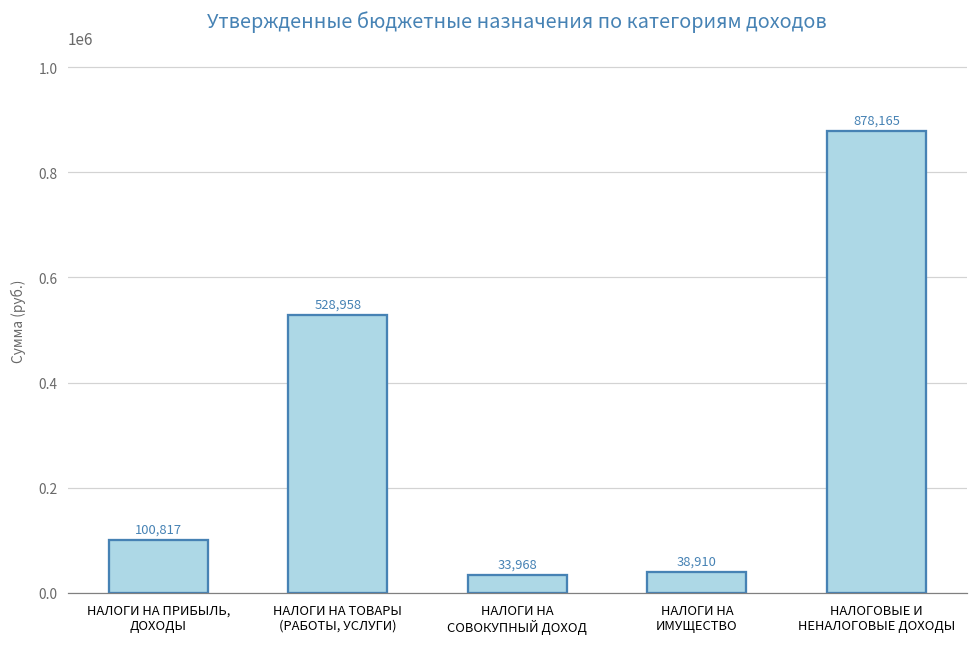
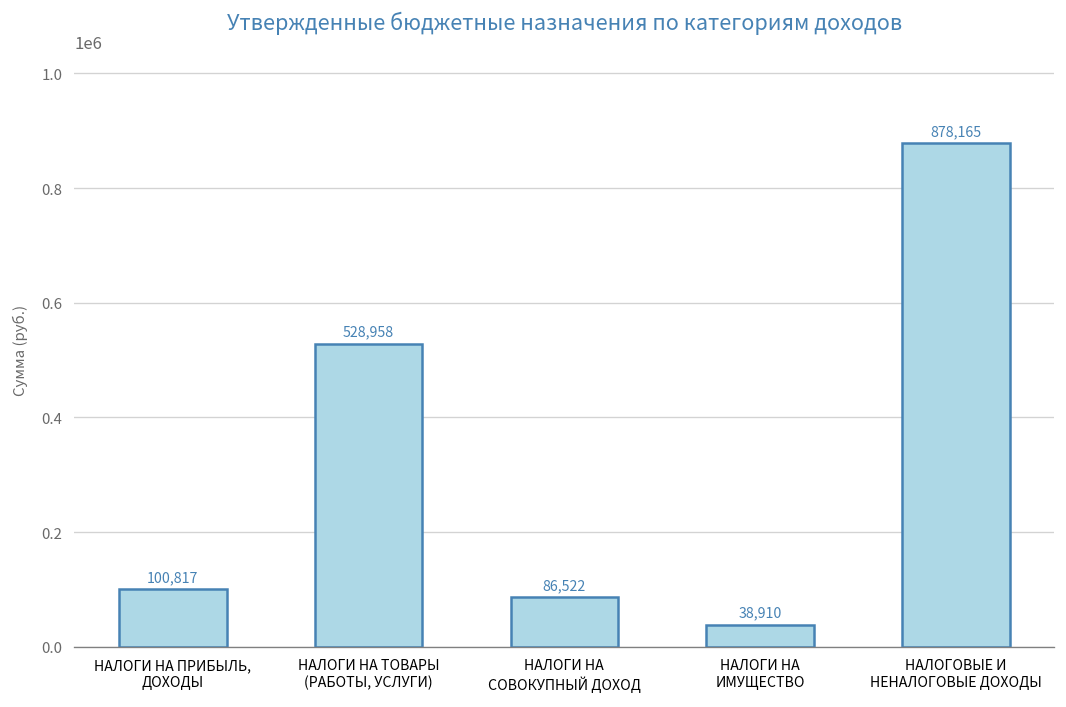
  {
    "НАЛОГИ НА ПРИБЫЛЬ, ДОХОДЫ": "100,817",
    "НАЛОГИ НА ТОВАРЫ (РАБОТЫ, УСЛУГИ)": "528,958",
-   "НАЛОГИ НА СОВОКУПНЫЙ ДОХОД": "33,968",
+   "НАЛОГИ НА СОВОКУПНЫЙ ДОХОД": "86,522",
    "НАЛОГИ НА ИМУЩЕСТВО": "38,910",
    "НАЛОГОВЫЕ И НЕНАЛОГОВЫЕ ДОХОДЫ": "878,165"
  }
